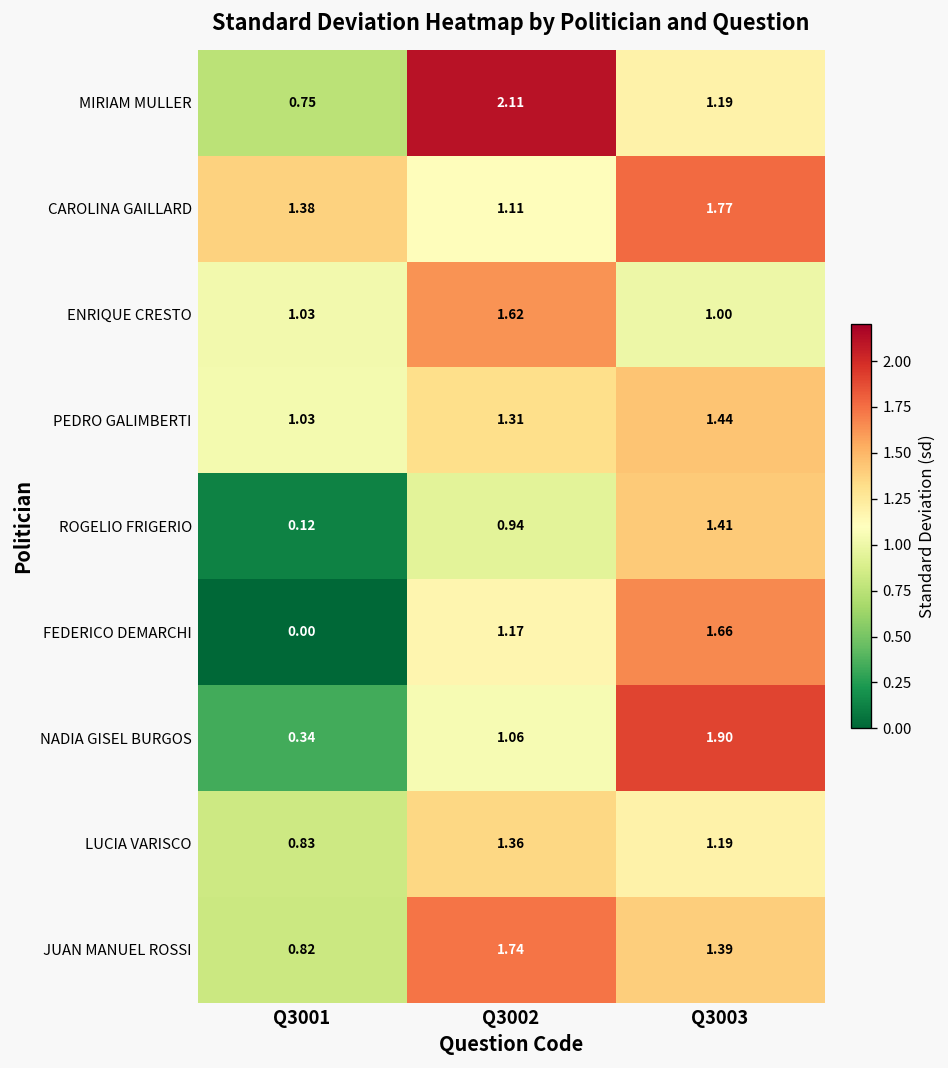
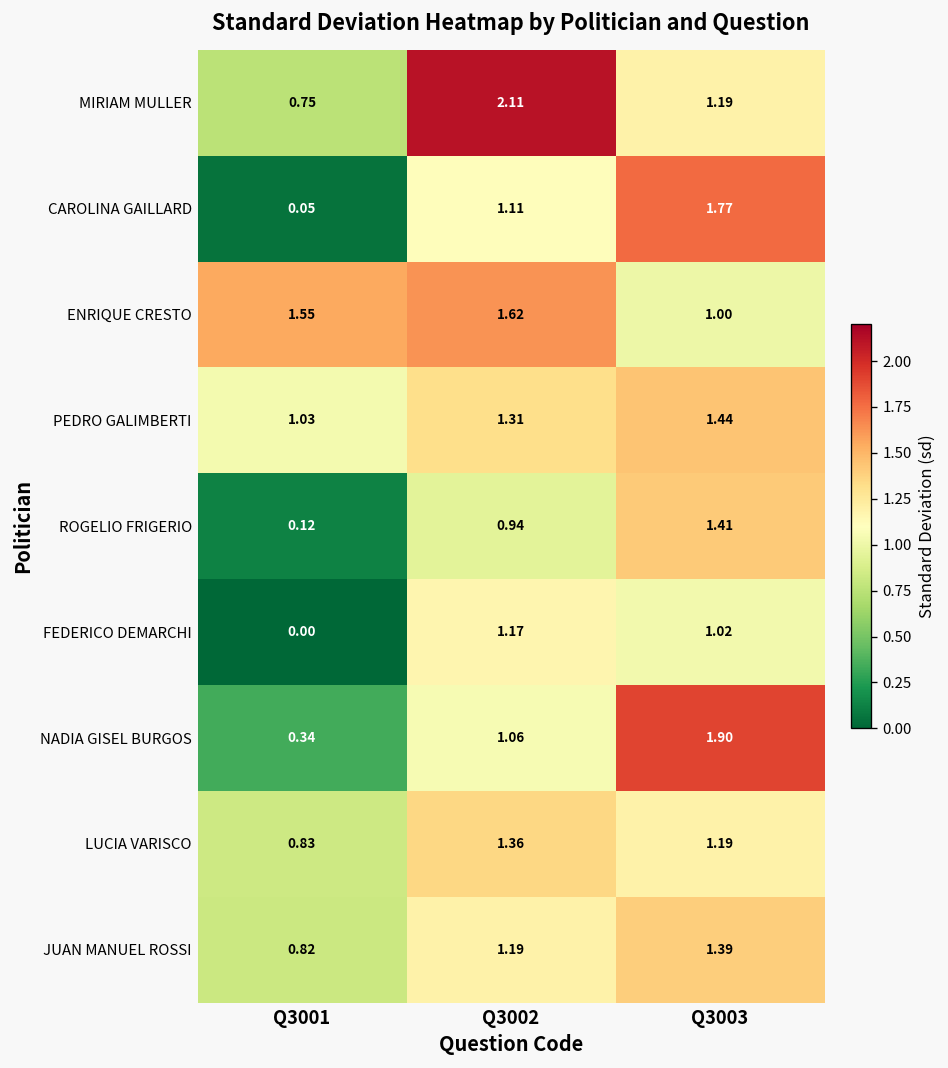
  {
    "MIRIAM MULLER": {
      "Q3001": 0.75,
      "Q3002": 2.11,
      "Q3003": 1.19
    },
    "CAROLINA GAILLARD": {
-     "Q3001": 1.38,
+     "Q3001": 0.05,
      "Q3002": 1.11,
      "Q3003": 1.77
    },
    "ENRIQUE CRESTO": {
-     "Q3001": 1.03,
+     "Q3001": 1.55,
      "Q3002": 1.62,
      "Q3003": 1.00
    },
    "PEDRO GALIMBERTI": {
      "Q3001": 1.03,
      "Q3002": 1.31,
      "Q3003": 1.44
    },
    "ROGELIO FRIGERIO": {
      "Q3001": 0.12,
      "Q3002": 0.94,
      "Q3003": 1.41
    },
    "FEDERICO DEMARCHI": {
      "Q3001": 0.00,
      "Q3002": 1.17,
-     "Q3003": 1.66
+     "Q3003": 1.02
    },
    "NADIA GISEL BURGOS": {
      "Q3001": 0.34,
      "Q3002": 1.06,
      "Q3003": 1.90
    },
    "LUCIA VARISCO": {
      "Q3001": 0.83,
      "Q3002": 1.36,
      "Q3003": 1.19
    },
    "JUAN MANUEL ROSSI": {
      "Q3001": 0.82,
-     "Q3002": 1.74,
+     "Q3002": 1.19,
      "Q3003": 1.39
    }
  }
